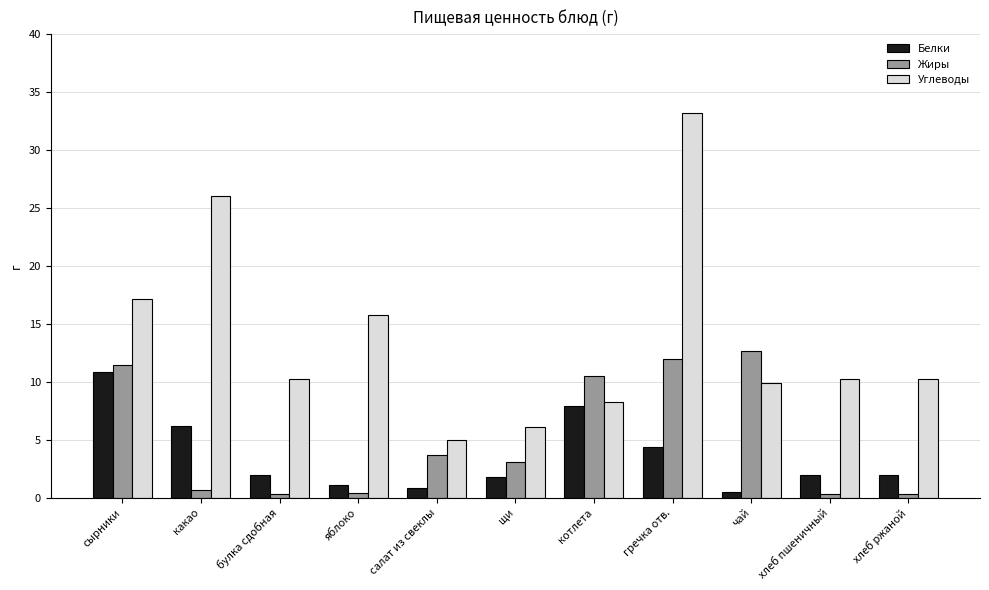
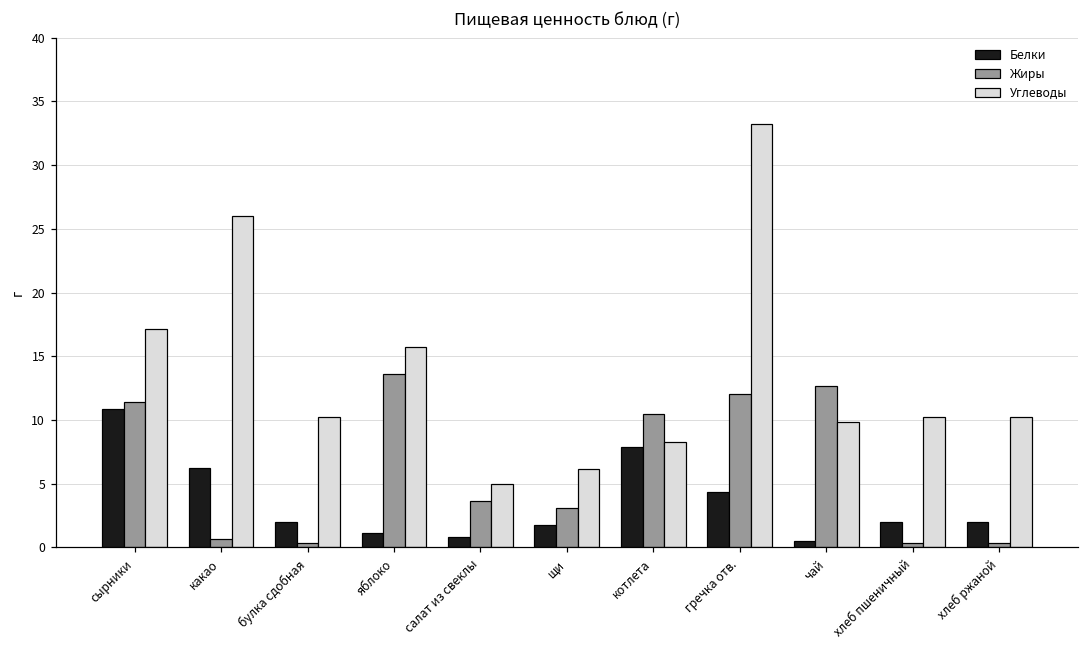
  {
    "Белки": {
      "сырники": 10.8,
      "какао": 6.2,
      "булка сдобная": 2.0,
      "яблоко": 1.1,
      "салат из свеклы": 0.9,
      "щи": 1.8,
      "котлета": 7.9,
      "гречка отв.": 4.4,
      "чай": 0.5,
      "хлеб пшеничный": 2.0,
      "хлеб ржаной": 2.0
    },
    "Жиры": {
      "сырники": 11.4,
      "какао": 0.7,
      "булка сдобная": 0.4,
-     "яблоко": 0.4,
+     "яблоко": 13.6,
      "салат из свеклы": 3.7,
      "щи": 3.1,
      "котлета": 10.5,
      "гречка отв.": 12.0,
      "чай": 12.7,
      "хлеб пшеничный": 0.4,
      "хлеб ржаной": 0.4
    },
    "Углеводы": {
      "сырники": 17.1,
      "какао": 26.0,
      "булка сдобная": 10.2,
      "яблоко": 15.8,
      "салат из свеклы": 5.0,
      "щи": 6.1,
      "котлета": 8.3,
      "гречка отв.": 33.2,
      "чай": 9.9,
      "хлеб пшеничный": 10.2,
      "хлеб ржаной": 10.2
    }
  }
